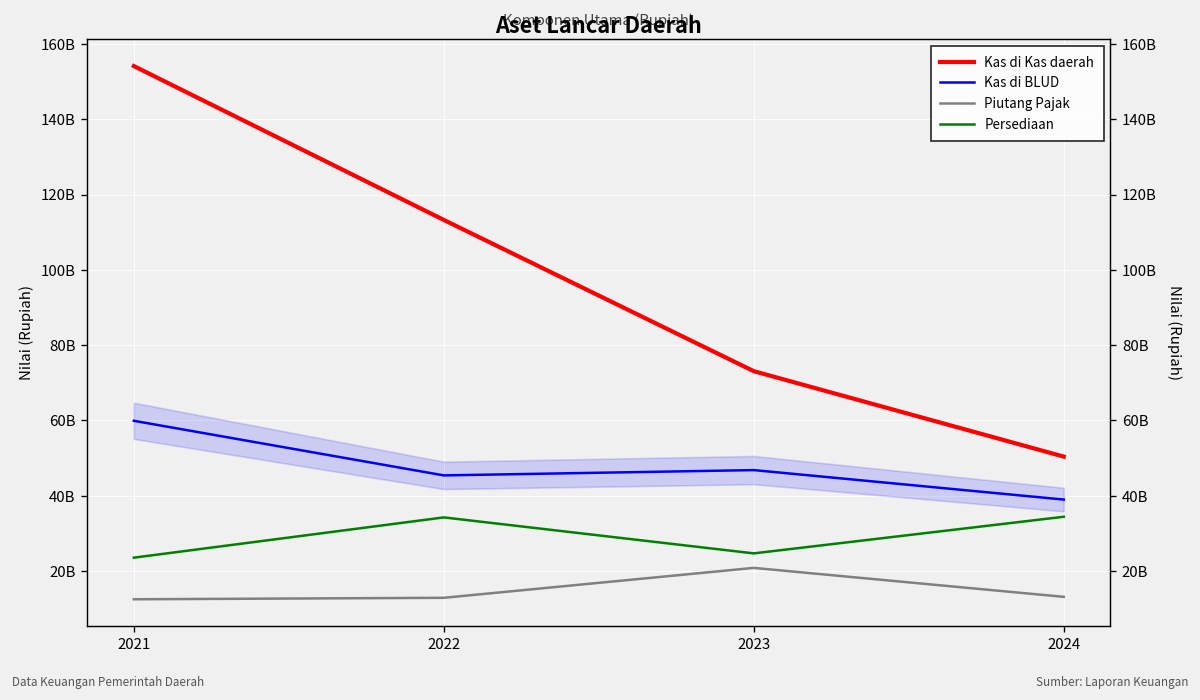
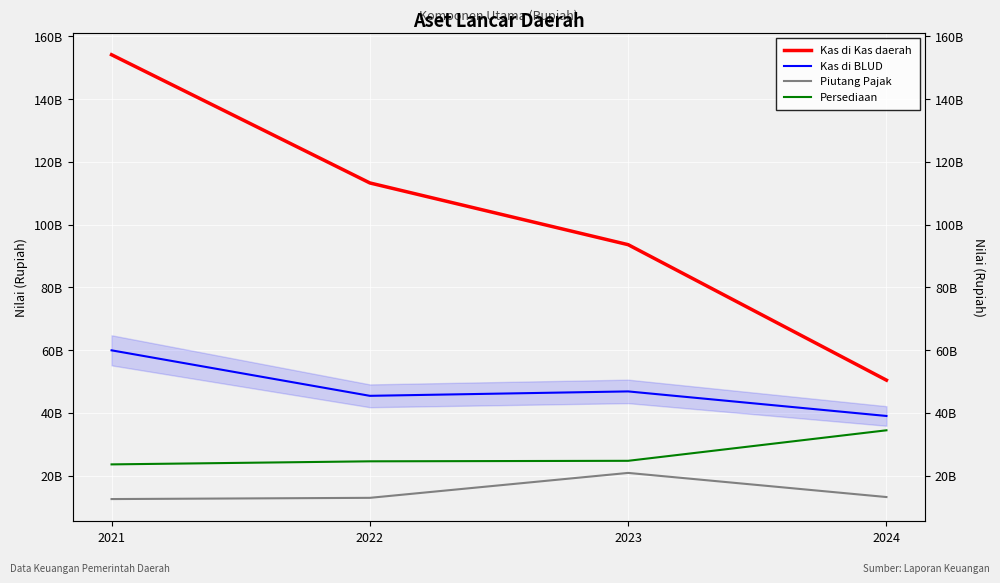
  {
    "Kas di Kas daerah": {
      "2021": 154000000000,
      "2022": 113000000000,
-     "2023": 73000000000,
+     "2023": 94000000000,
      "2024": 50000000000
    },
    "Piutang Pajak": {
      "2021": 13000000000,
      "2022": 13000000000,
      "2023": 21000000000,
      "2024": 13000000000
    },
    "Persediaan": {
      "2021": 24000000000,
-     "2022": 34000000000,
+     "2022": 25000000000,
      "2023": 25000000000,
      "2024": 34000000000
    }
  }
